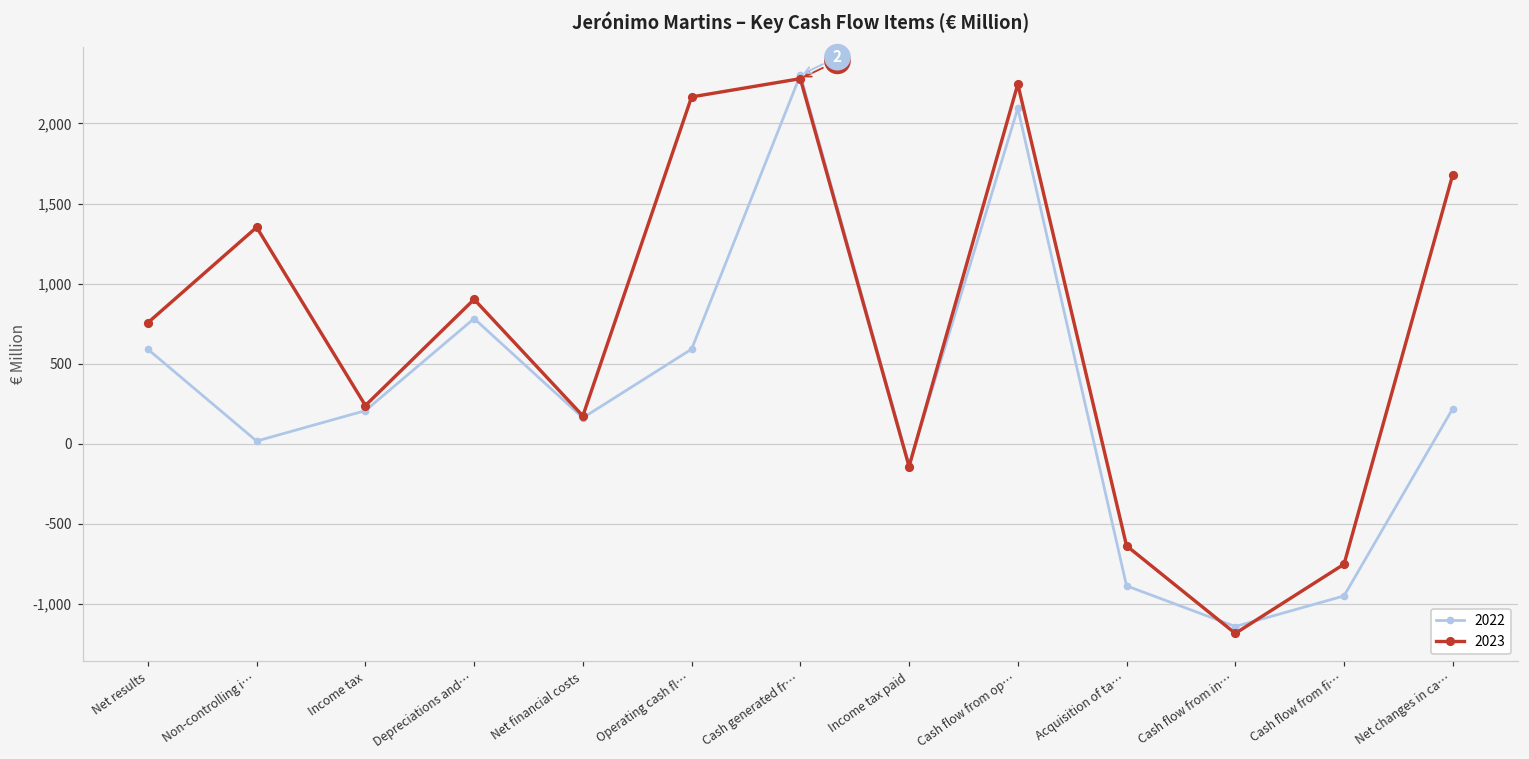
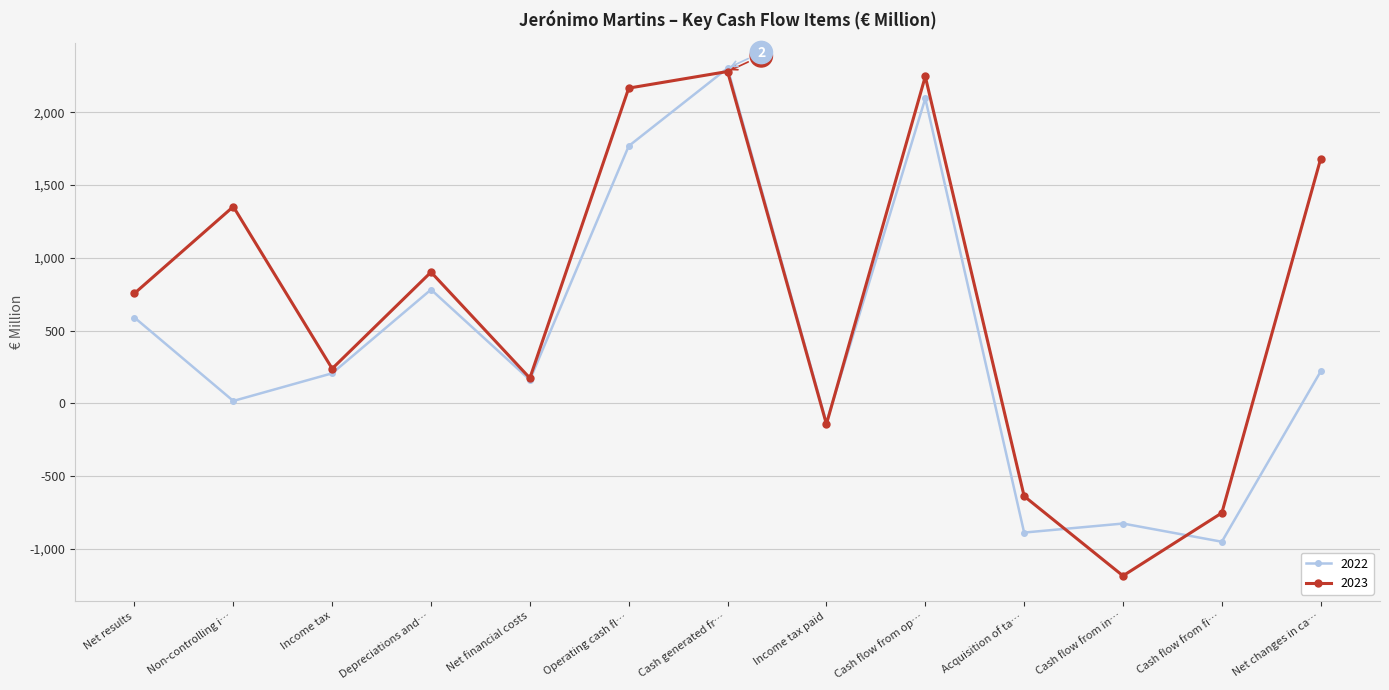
  {
    "2022": {
      "Net results": "590",
      "Non-controlling i…": "20",
      "Income tax": "210",
      "Depreciations and…": "780",
-     "Operating cash fl…": "590",
+     "Operating cash fl…": "1,770",
      "Cash flow from op…": "2,100",
      "Acquisition of ta…": "-890",
-     "Cash flow from in…": "-1,140",
+     "Cash flow from in…": "-830",
      "Cash flow from fi…": "-950",
      "Net changes in ca…": "220"
    },
    "2023": {
      "Net results": "760",
      "Non-controlling i…": "1,350",
      "Income tax": "240",
      "Depreciations and…": "900",
      "Operating cash fl…": "2,170",
      "Cash flow from op…": "2,250",
      "Acquisition of ta…": "-640",
      "Cash flow from in…": "-1,180",
      "Cash flow from fi…": "-750",
      "Net changes in ca…": "1,680"
    }
  }
